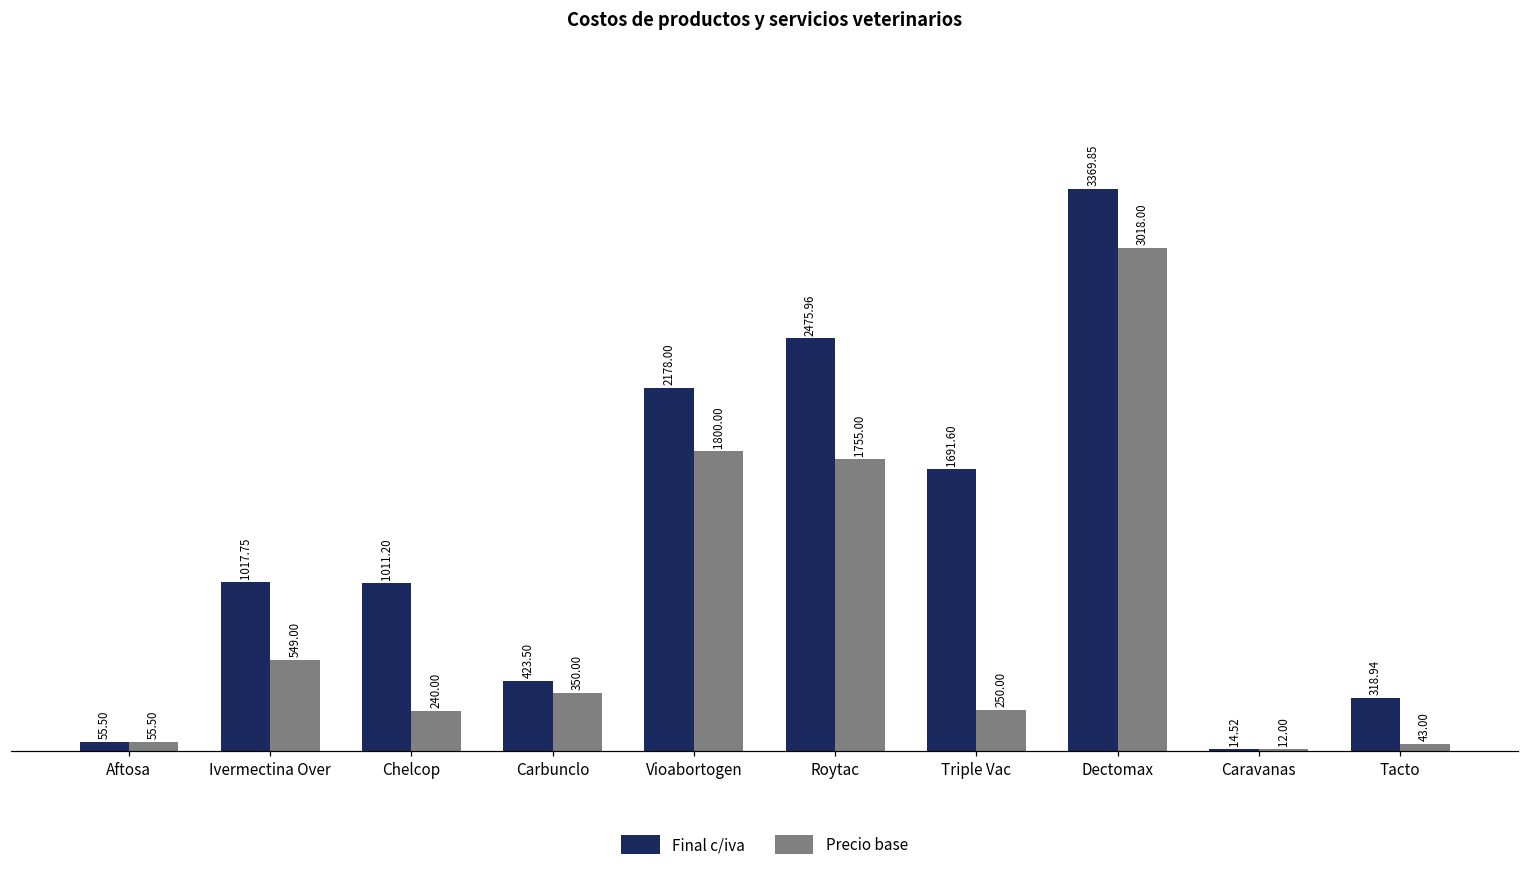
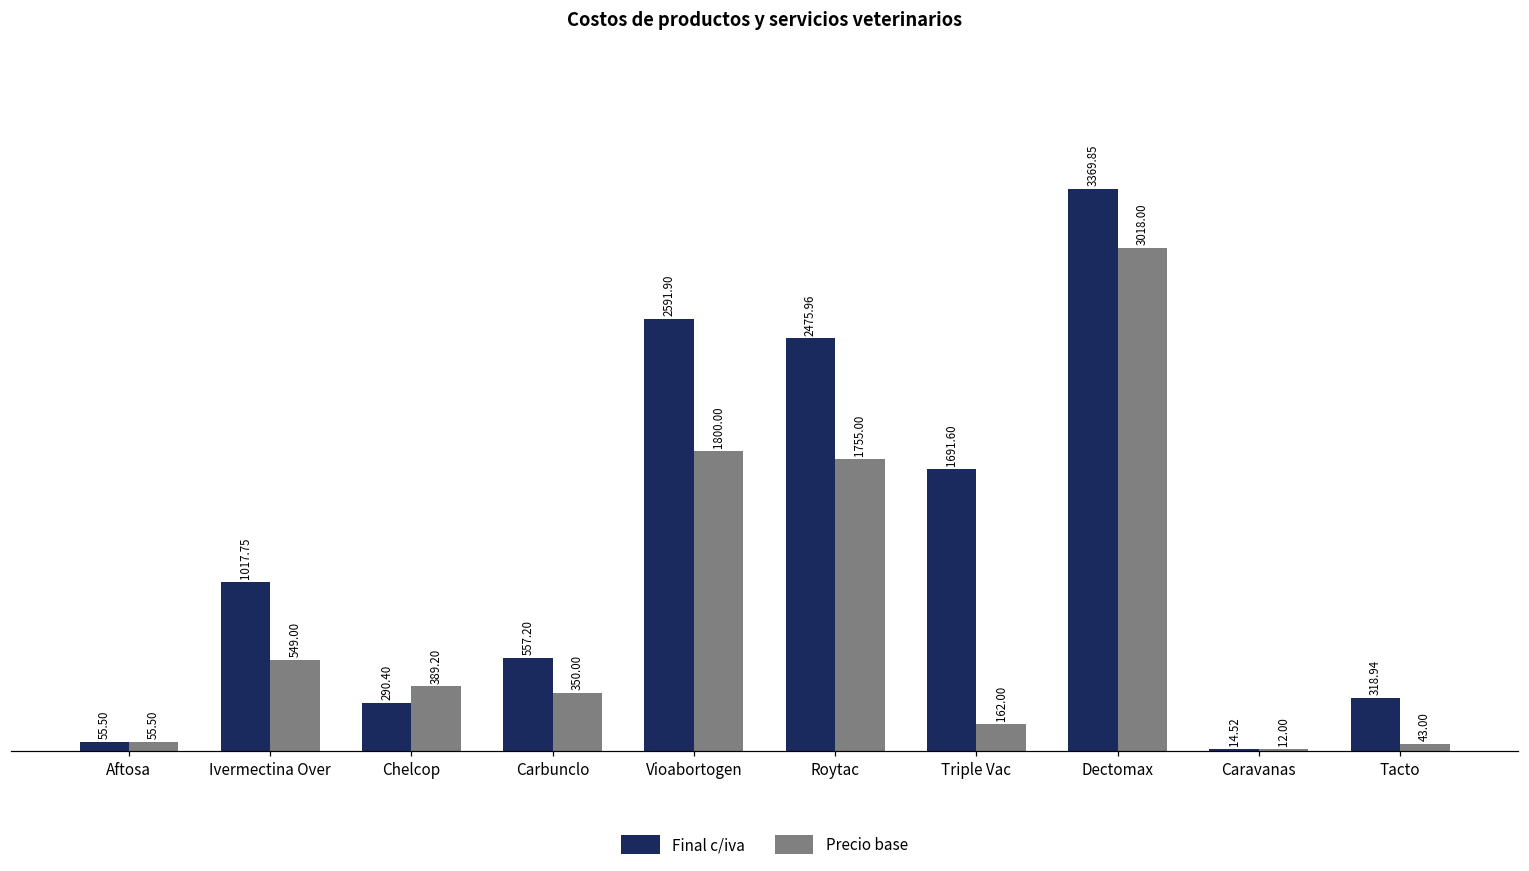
  {
    "Final c/iva": {
      "Aftosa": 55.50,
      "Ivermectina Over": 1017.75,
-     "Chelcop": 1011.20,
-     "Carbunclo": 423.50,
-     "Vioabortogen": 2178.00,
+     "Chelcop": 290.40,
+     "Carbunclo": 557.20,
+     "Vioabortogen": 2591.90,
      "Roytac": 2475.96,
      "Triple Vac": 1691.60,
      "Dectomax": 3369.85,
      "Caravanas": 14.52,
      "Tacto": 318.94
    },
    "Precio base": {
      "Aftosa": 55.50,
      "Ivermectina Over": 549.00,
-     "Chelcop": 240.00,
+     "Chelcop": 389.20,
      "Carbunclo": 350.00,
      "Vioabortogen": 1800.00,
      "Roytac": 1755.00,
-     "Triple Vac": 250.00,
+     "Triple Vac": 162.00,
      "Dectomax": 3018.00,
      "Caravanas": 12.00,
      "Tacto": 43.00
    }
  }
